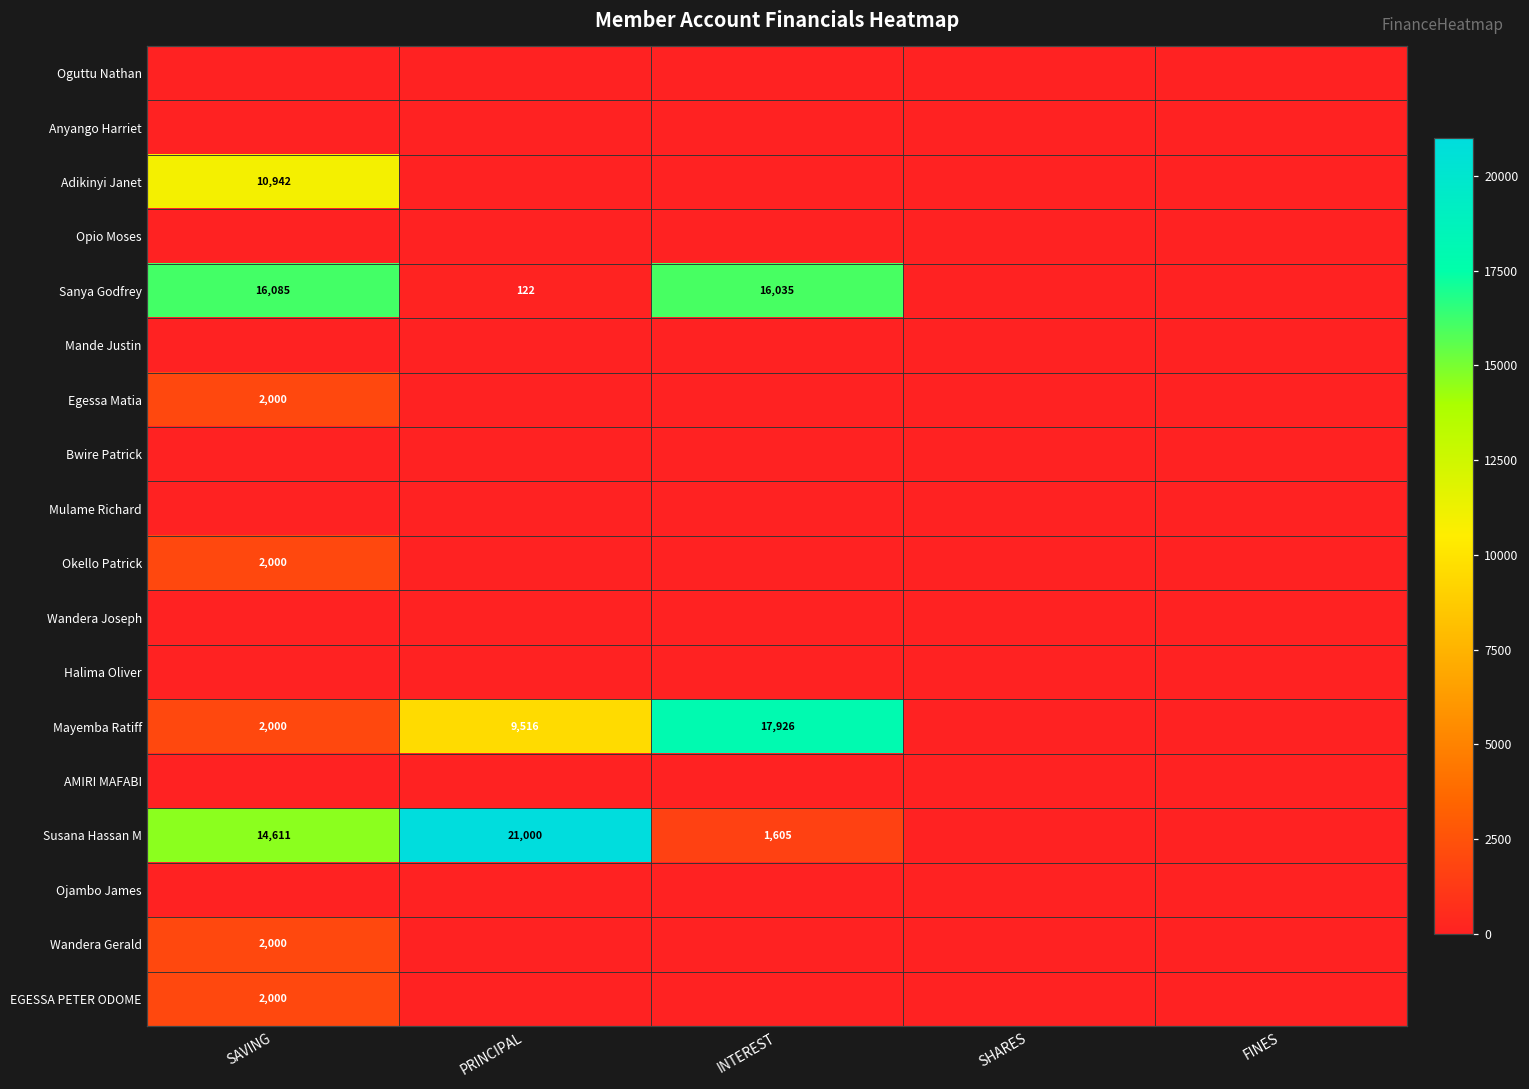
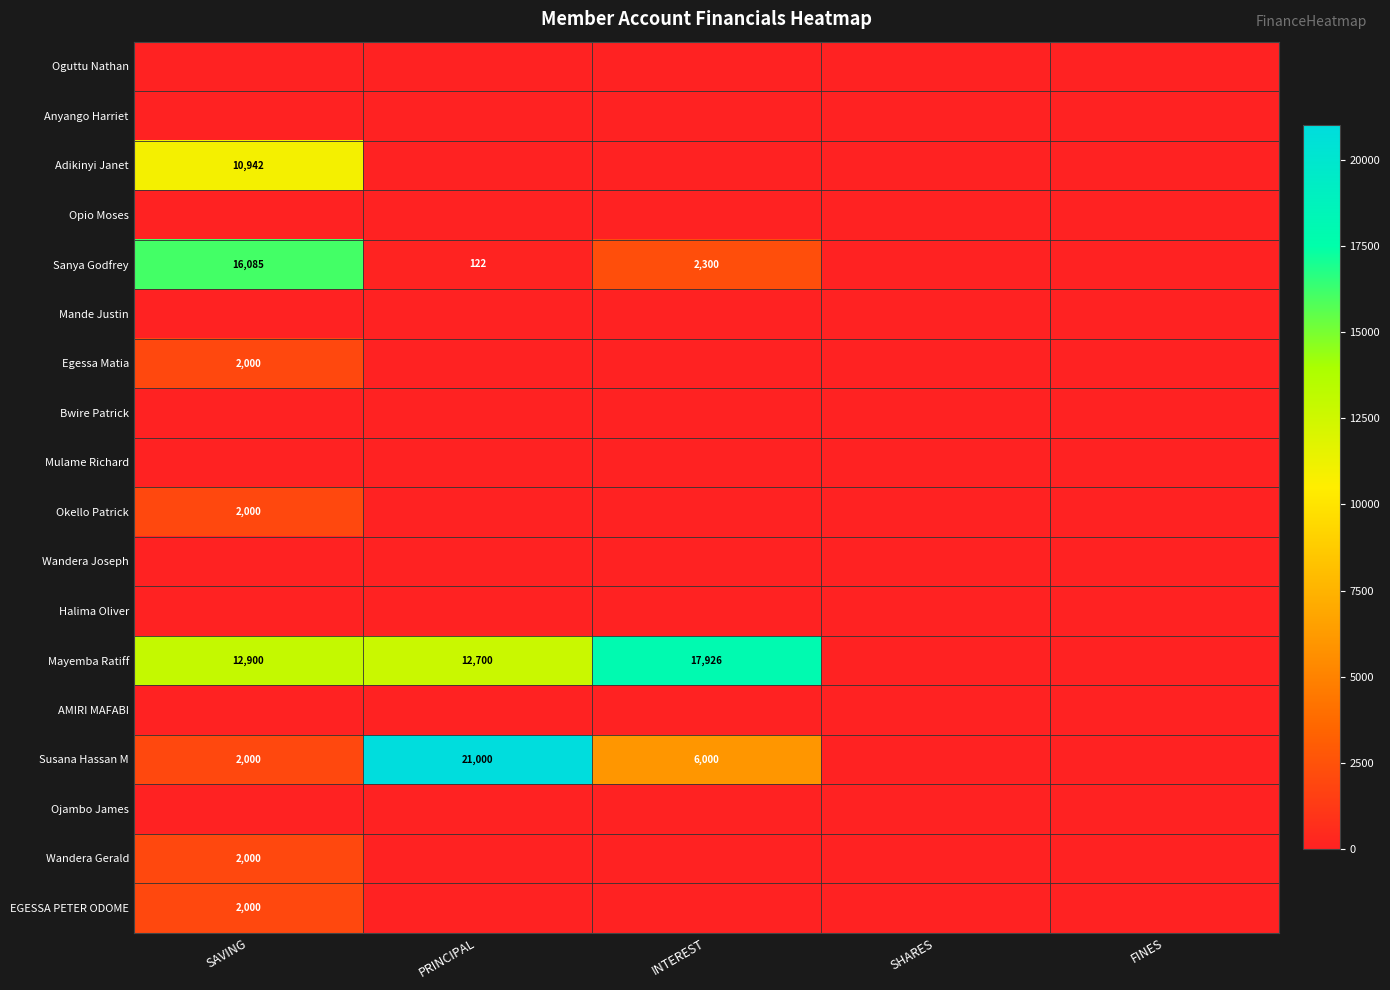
  {
    "Adikinyi Janet": {
      "SAVING": "10,942"
    },
    "Sanya Godfrey": {
      "SAVING": "16,085",
      "PRINCIPAL": "122",
-     "INTEREST": "16,035"
+     "INTEREST": "2,300"
    },
    "Egessa Matia": {
      "SAVING": "2,000"
    },
    "Okello Patrick": {
      "SAVING": "2,000"
    },
    "Mayemba Ratiff": {
-     "SAVING": "2,000",
-     "PRINCIPAL": "9,516",
+     "SAVING": "12,900",
+     "PRINCIPAL": "12,700",
      "INTEREST": "17,926"
    },
    "Susana Hassan M": {
-     "SAVING": "14,611",
+     "SAVING": "2,000",
      "PRINCIPAL": "21,000",
-     "INTEREST": "1,605"
+     "INTEREST": "6,000"
    },
    "Wandera Gerald": {
      "SAVING": "2,000"
    },
    "EGESSA PETER ODOME": {
      "SAVING": "2,000"
    }
  }
